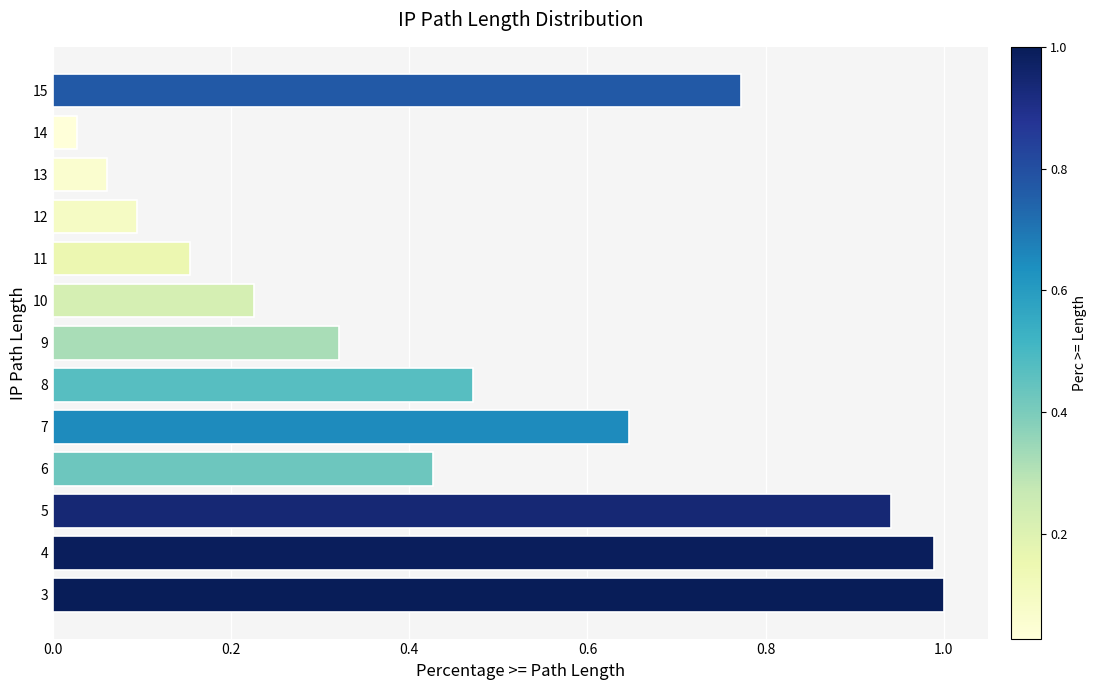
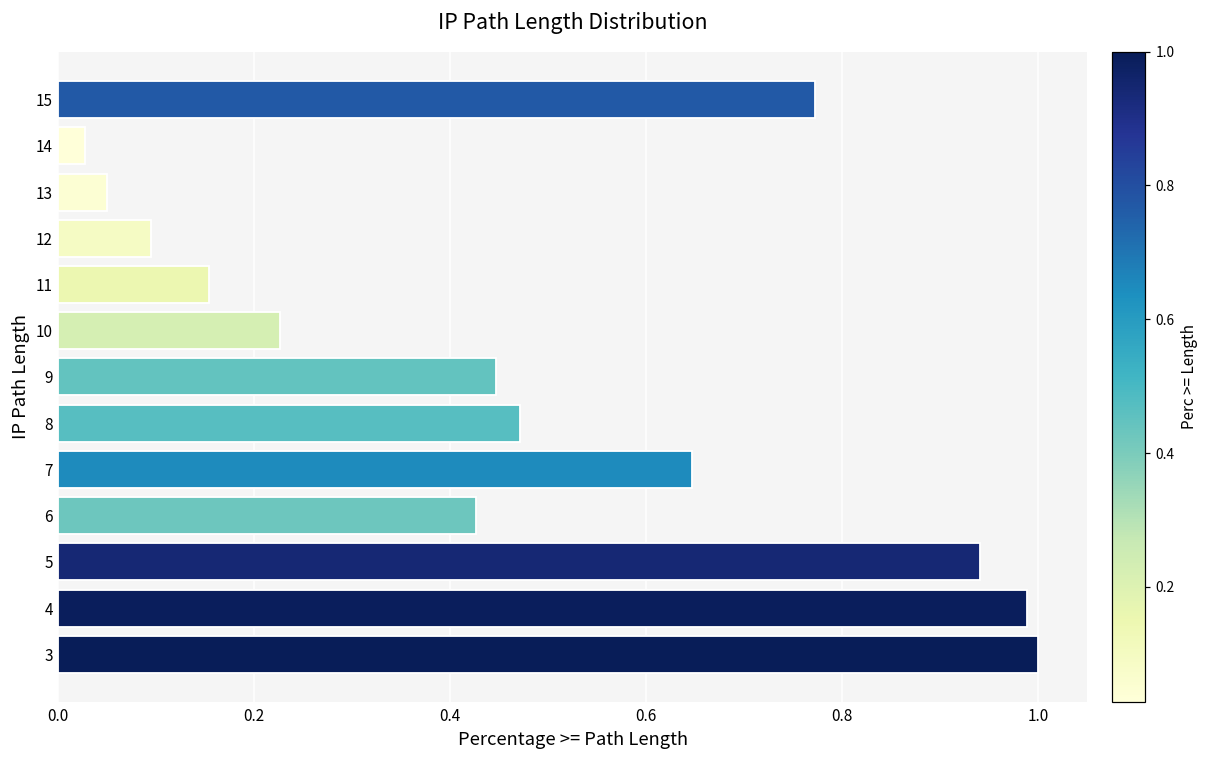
  {
    "15": 0.77,
    "14": 0.03,
-   "13": 0.06,
+   "13": 0.05,
    "12": 0.09,
    "11": 0.15,
    "10": 0.23,
-   "9": 0.32,
+   "9": 0.45,
    "8": 0.47,
    "7": 0.65,
    "6": 0.43,
    "5": 0.94,
    "4": 0.99,
    "3": 1.00
  }
